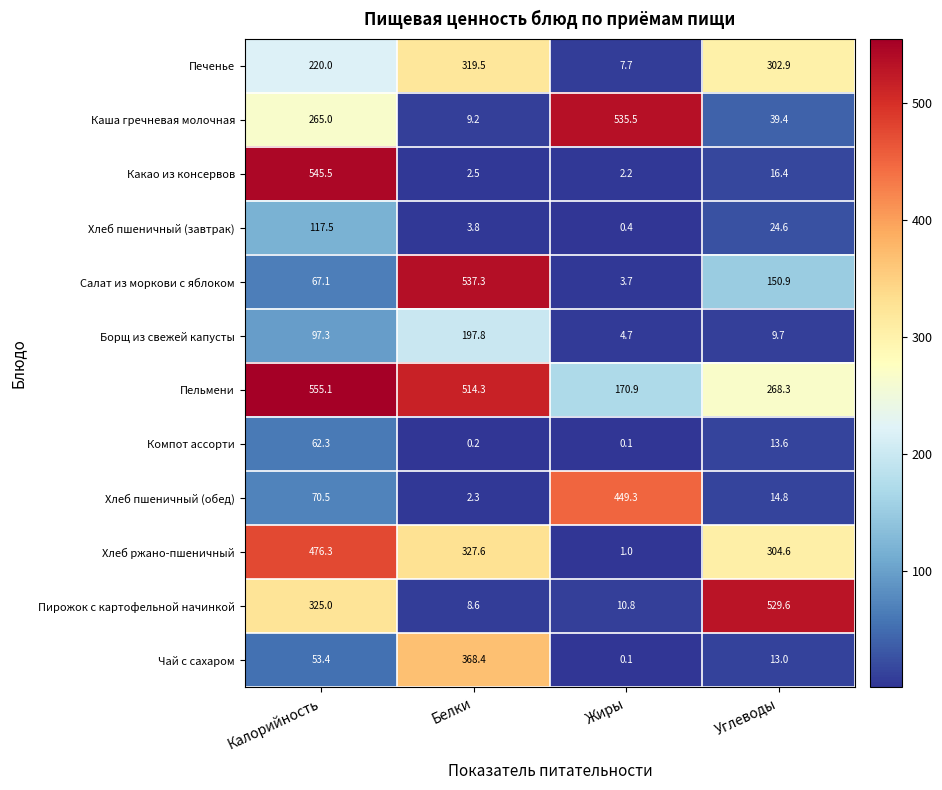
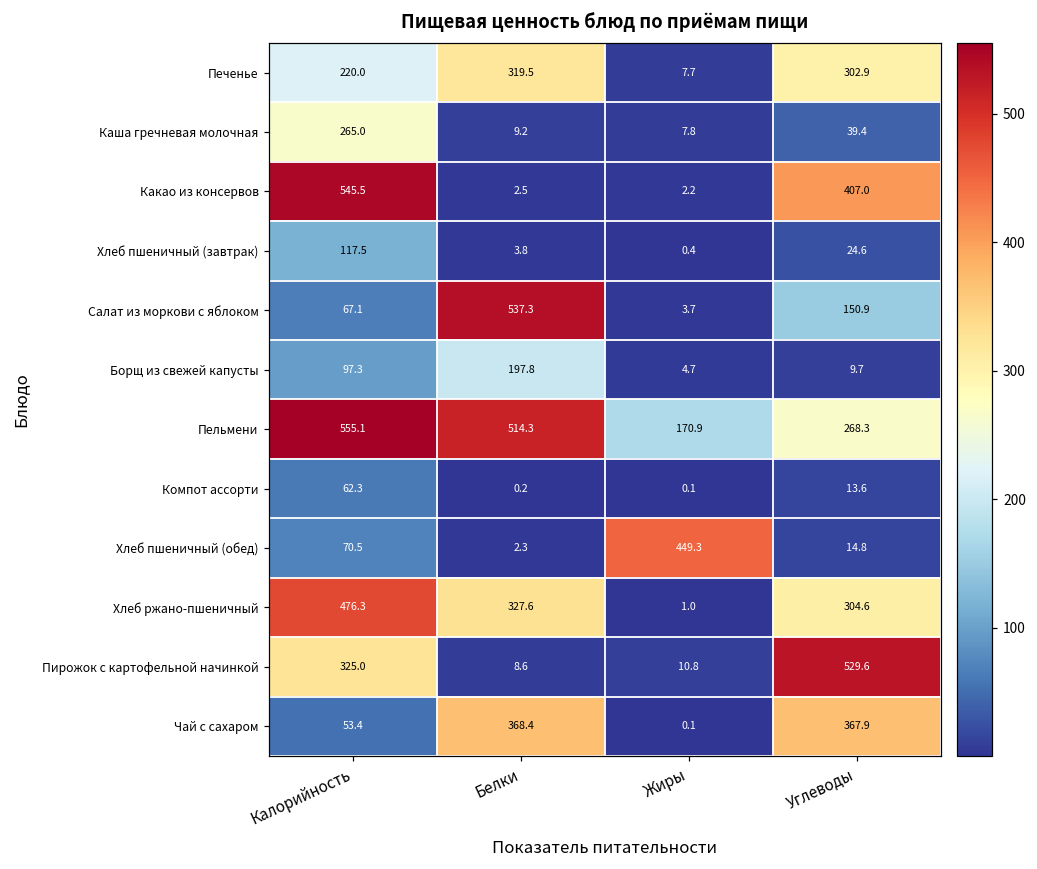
  {
    "Печенье": {
      "Калорийность": 220.0,
      "Белки": 319.5,
      "Жиры": 7.7,
      "Углеводы": 302.9
    },
    "Каша гречневая молочная": {
      "Калорийность": 265.0,
      "Белки": 9.2,
-     "Жиры": 535.5,
+     "Жиры": 7.8,
      "Углеводы": 39.4
    },
    "Какао из консервов": {
      "Калорийность": 545.5,
      "Белки": 2.5,
      "Жиры": 2.2,
-     "Углеводы": 16.4
+     "Углеводы": 407.0
    },
    "Хлеб пшеничный (завтрак)": {
      "Калорийность": 117.5,
      "Белки": 3.8,
      "Жиры": 0.4,
      "Углеводы": 24.6
    },
    "Салат из моркови с яблоком": {
      "Калорийность": 67.1,
      "Белки": 537.3,
      "Жиры": 3.7,
      "Углеводы": 150.9
    },
    "Борщ из свежей капусты": {
      "Калорийность": 97.3,
      "Белки": 197.8,
      "Жиры": 4.7,
      "Углеводы": 9.7
    },
    "Пельмени": {
      "Калорийность": 555.1,
      "Белки": 514.3,
      "Жиры": 170.9,
      "Углеводы": 268.3
    },
    "Компот ассорти": {
      "Калорийность": 62.3,
      "Белки": 0.2,
      "Жиры": 0.1,
      "Углеводы": 13.6
    },
    "Хлеб пшеничный (обед)": {
      "Калорийность": 70.5,
      "Белки": 2.3,
      "Жиры": 449.3,
      "Углеводы": 14.8
    },
    "Хлеб ржано-пшеничный": {
      "Калорийность": 476.3,
      "Белки": 327.6,
      "Жиры": 1.0,
      "Углеводы": 304.6
    },
    "Пирожок с картофельной начинкой": {
      "Калорийность": 325.0,
      "Белки": 8.6,
      "Жиры": 10.8,
      "Углеводы": 529.6
    },
    "Чай с сахаром": {
      "Калорийность": 53.4,
      "Белки": 368.4,
      "Жиры": 0.1,
-     "Углеводы": 13.0
+     "Углеводы": 367.9
    }
  }
